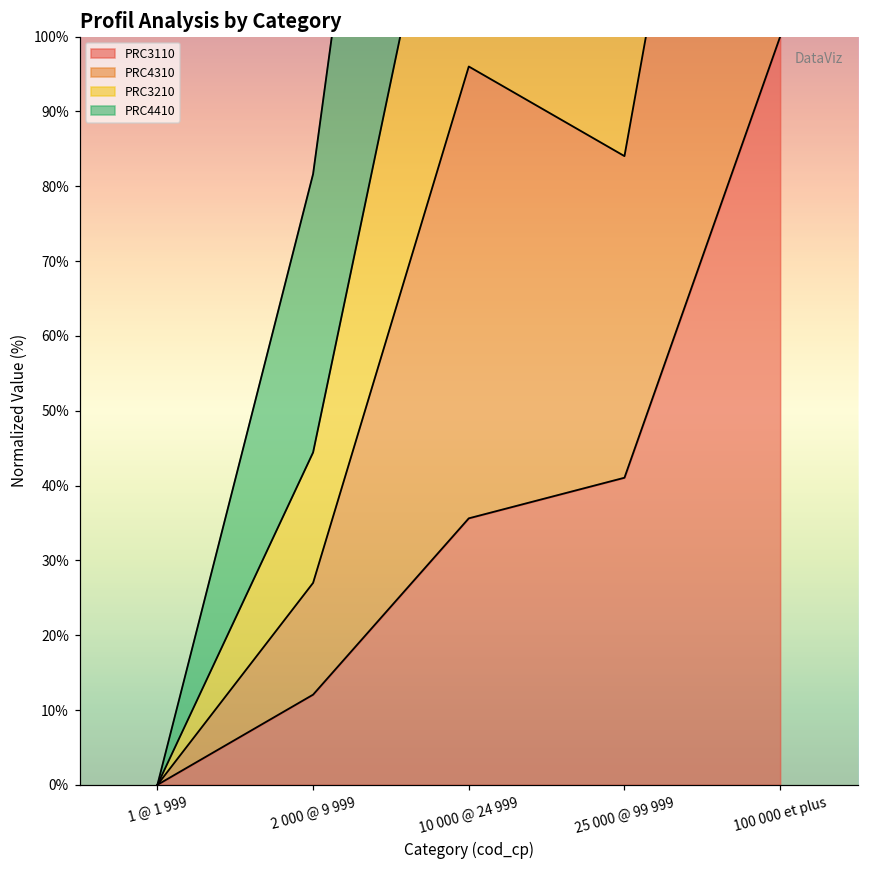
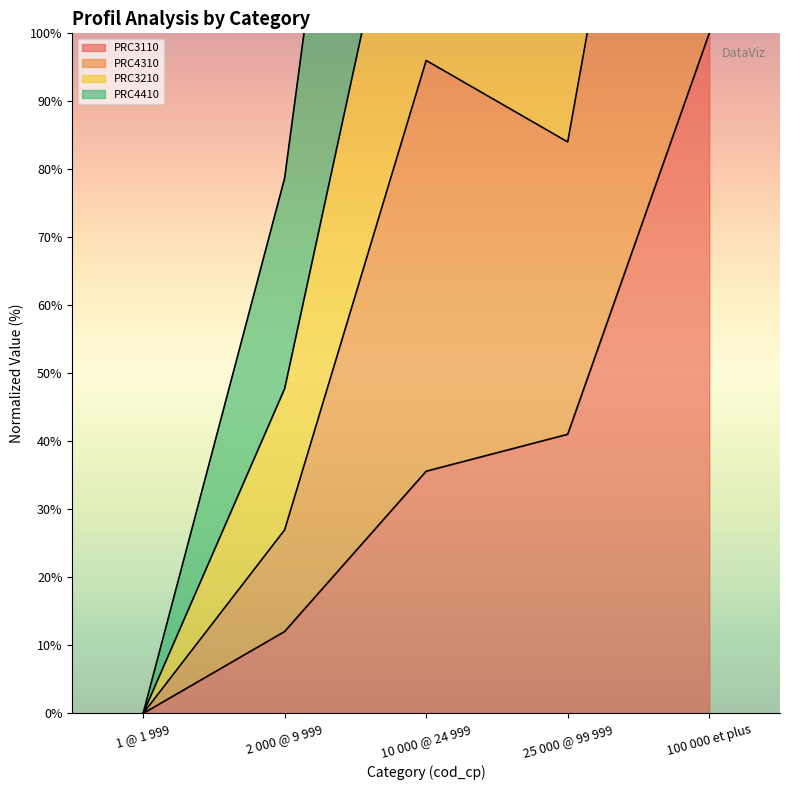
  {
    "PRC3210": {
-     "2 000 @ 9 999": "17%"
+     "2 000 @ 9 999": "21%"
    },
    "PRC4410": {
-     "2 000 @ 9 999": "37%"
+     "2 000 @ 9 999": "31%"
    }
  }
